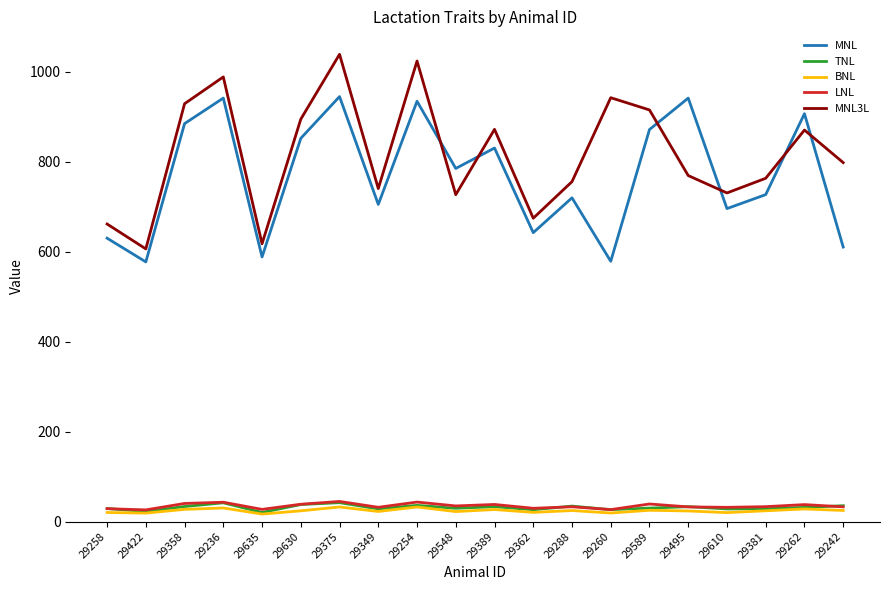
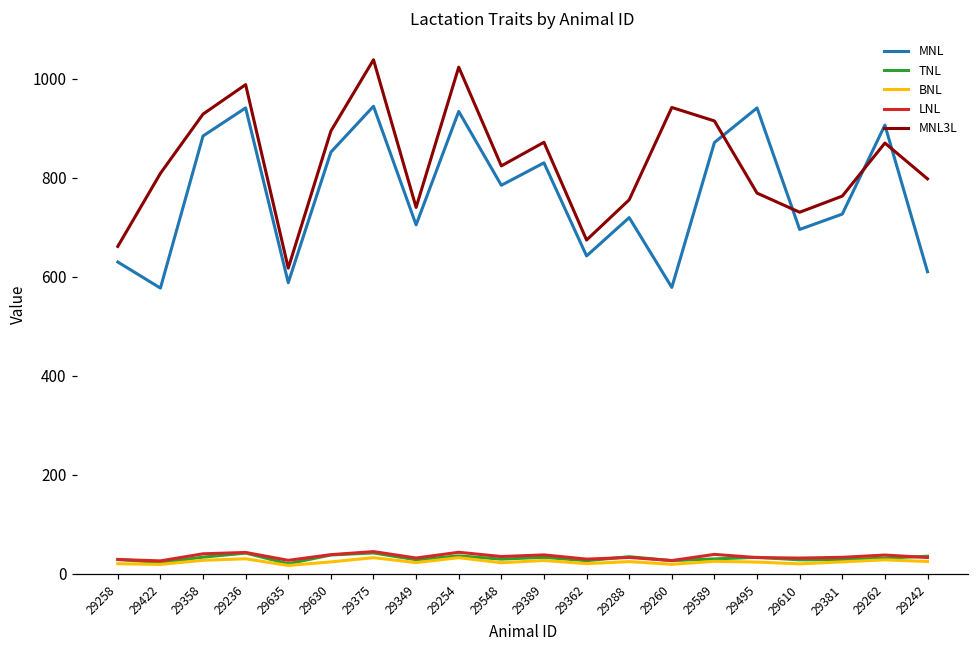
  {
    "MNL": {
      "29258": 630,
      "29422": 580,
      "29358": 880,
      "29236": 940,
      "29635": 590,
      "29630": 850,
      "29375": 940,
      "29349": 700,
      "29254": 930,
      "29548": 780,
      "29389": 830,
      "29362": 640,
      "29288": 720,
      "29260": 580,
      "29589": 870,
      "29495": 940,
      "29610": 700,
      "29381": 730,
      "29262": 910,
      "29242": 610
    },
    "TNL": {
      "29358": 30
    },
    "BNL": {
      "29258": 20,
      "29358": 30,
      "29236": 30,
      "29630": 20,
      "29375": 30,
      "29349": 20,
      "29548": 20,
      "29389": 30,
      "29362": 20,
      "29288": 20,
      "29260": 20,
      "29495": 20,
      "29610": 20,
      "29242": 20
    },
    "LNL": {
      "29358": 40,
      "29635": 30,
      "29254": 40,
      "29589": 40,
      "29262": 40
    },
    "MNL3L": {
      "29258": 660,
-     "29422": 610,
+     "29422": 810,
      "29358": 930,
      "29236": 990,
      "29635": 620,
      "29630": 890,
      "29375": 1040,
      "29349": 740,
      "29254": 1020,
-     "29548": 730,
+     "29548": 820,
      "29389": 870,
      "29362": 670,
      "29288": 760,
      "29260": 940,
      "29589": 910,
      "29495": 770,
      "29610": 730,
      "29381": 760,
      "29262": 870,
      "29242": 800
    }
  }
